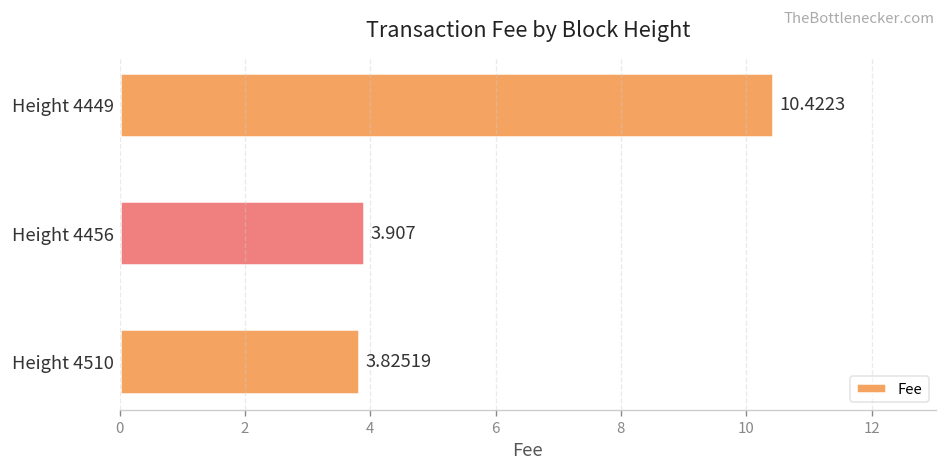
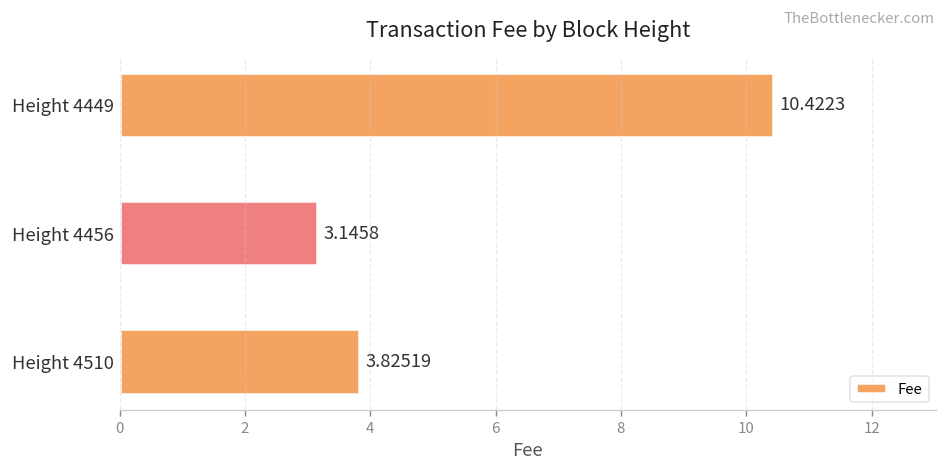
  {
    "Height 4449": 10.4223,
-   "Height 4456": 3.907,
+   "Height 4456": 3.1458,
    "Height 4510": 3.82519
  }
